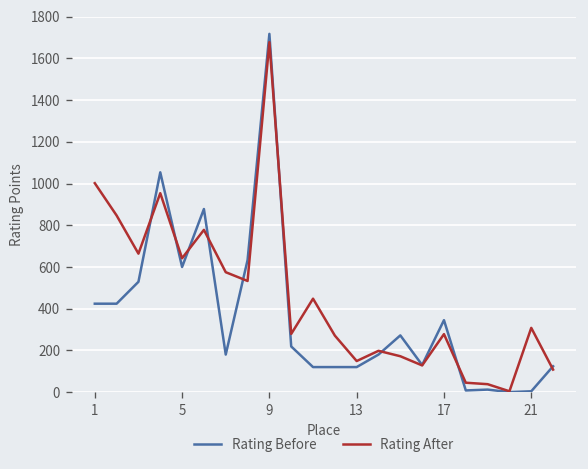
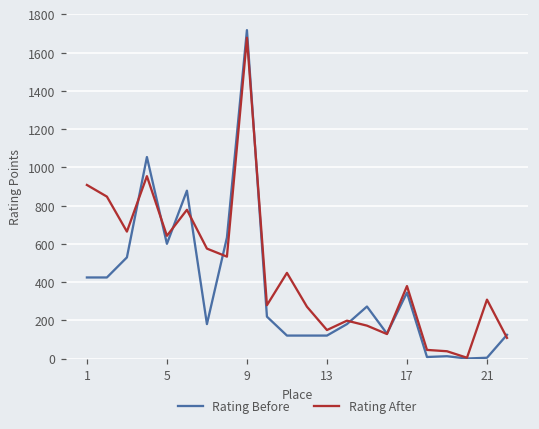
  {
    "Rating Before": {
      "1": 420,
      "5": 600,
      "9": 1720,
      "13": 120,
      "17": 350,
      "21": 0
    },
    "Rating After": {
-     "1": 1000,
+     "1": 910,
      "5": 640,
      "9": 1680,
      "13": 150,
-     "17": 280,
+     "17": 380,
      "21": 310
    }
  }
